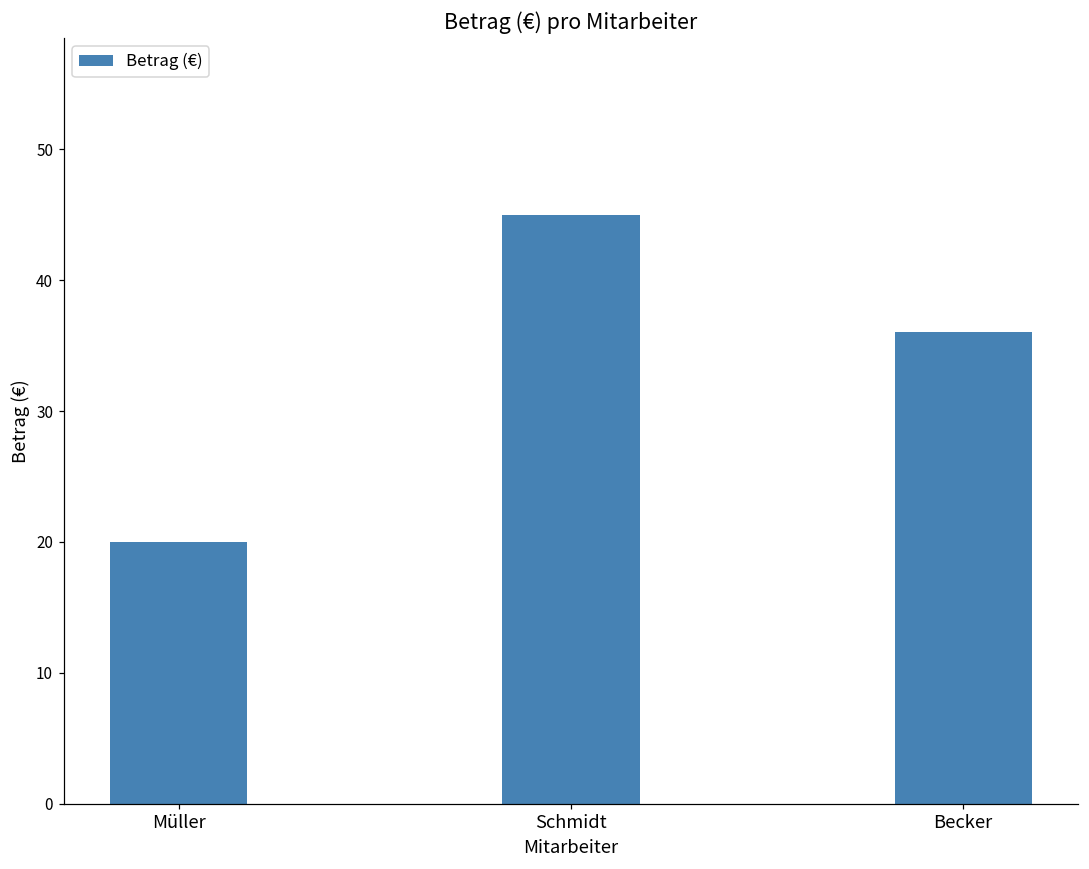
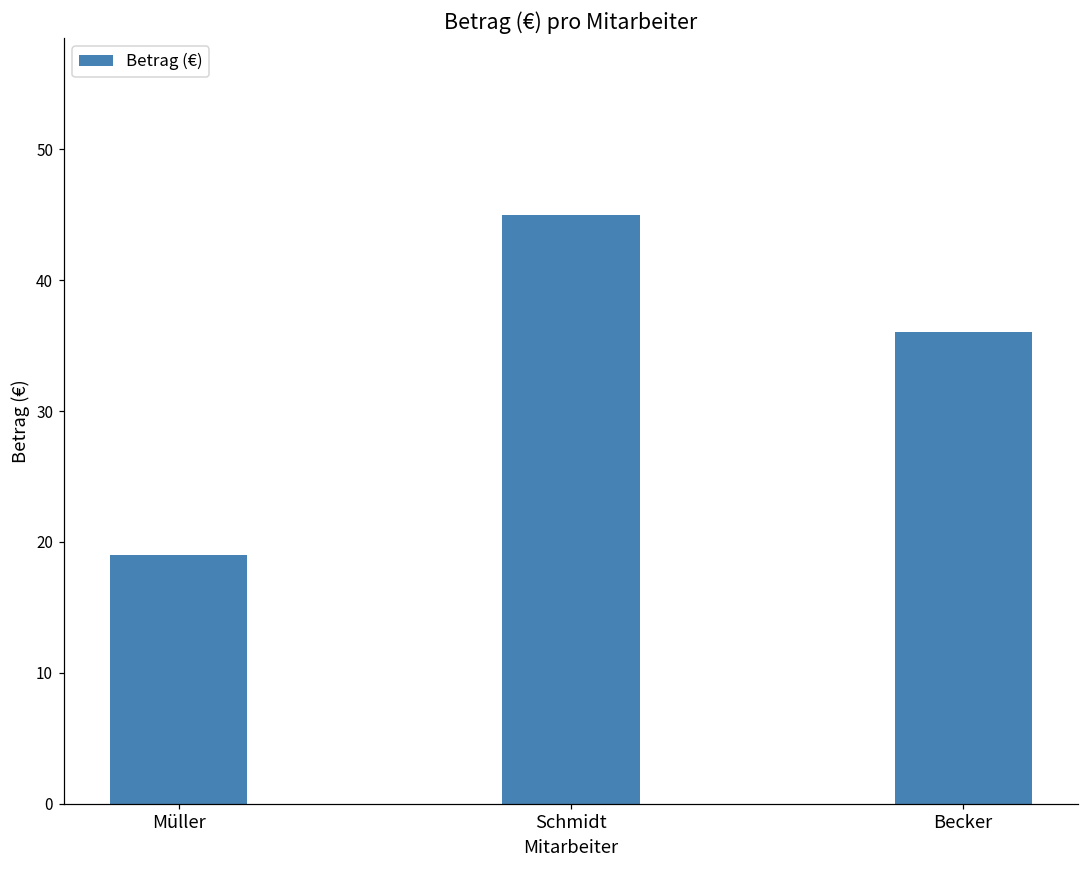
  {
-   "Müller": 20,
+   "Müller": 19,
    "Schmidt": 45,
    "Becker": 36
  }
